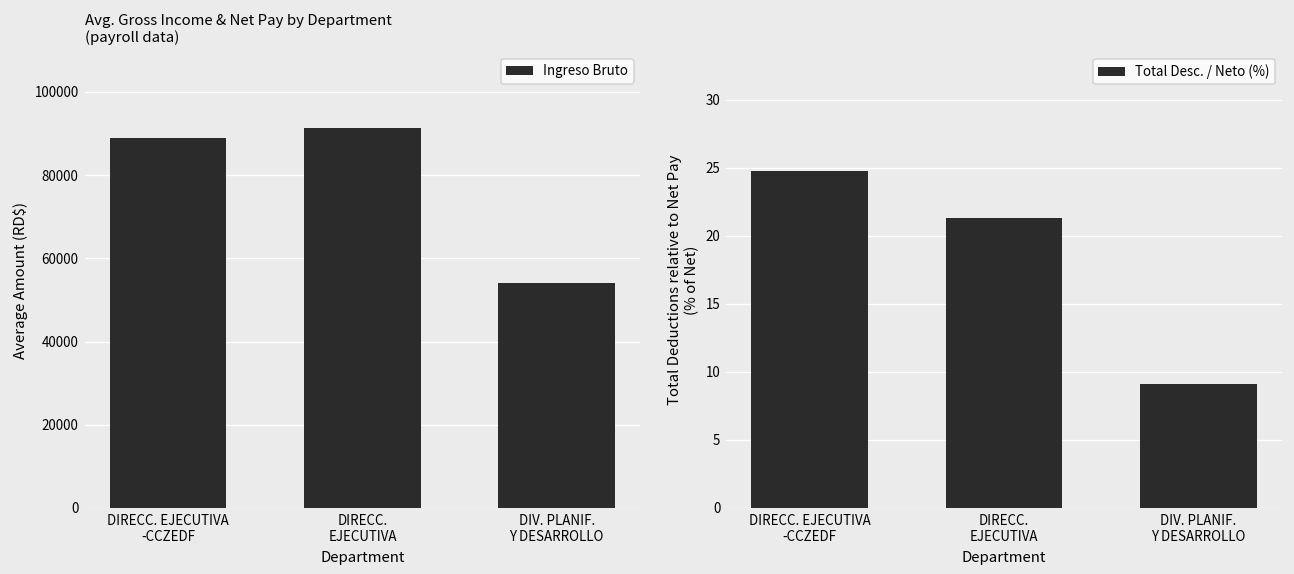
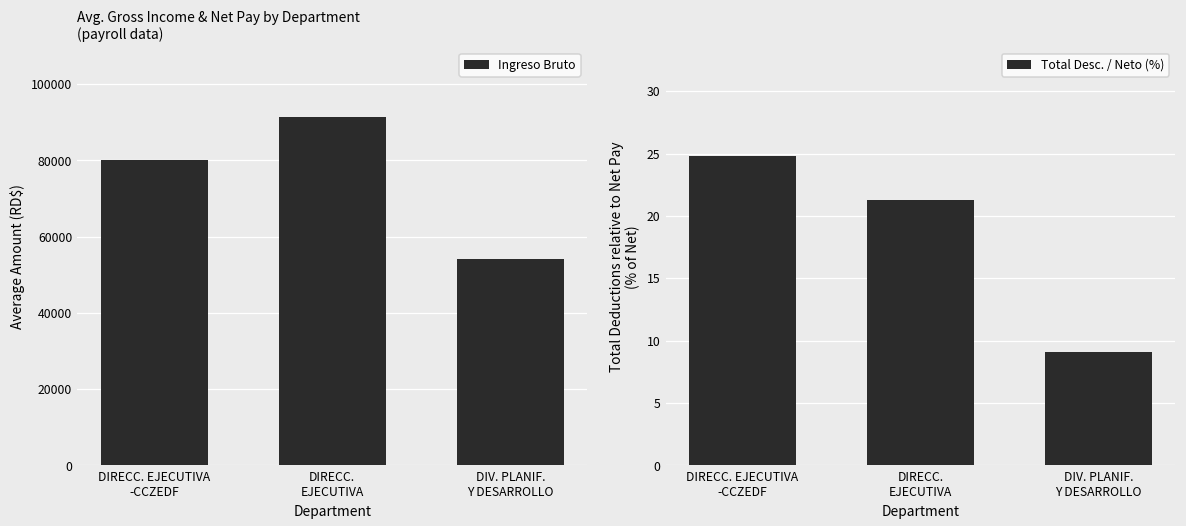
  {
    "Avg. Gross Income & Net Pay by Department (payroll data)": {
-     "DIRECC. EJECUTIVA -CCZEDF": 89000,
+     "DIRECC. EJECUTIVA -CCZEDF": 80000,
      "DIRECC. EJECUTIVA": 91000,
      "DIV. PLANIF. Y DESARROLLO": 54000
    }
  }
